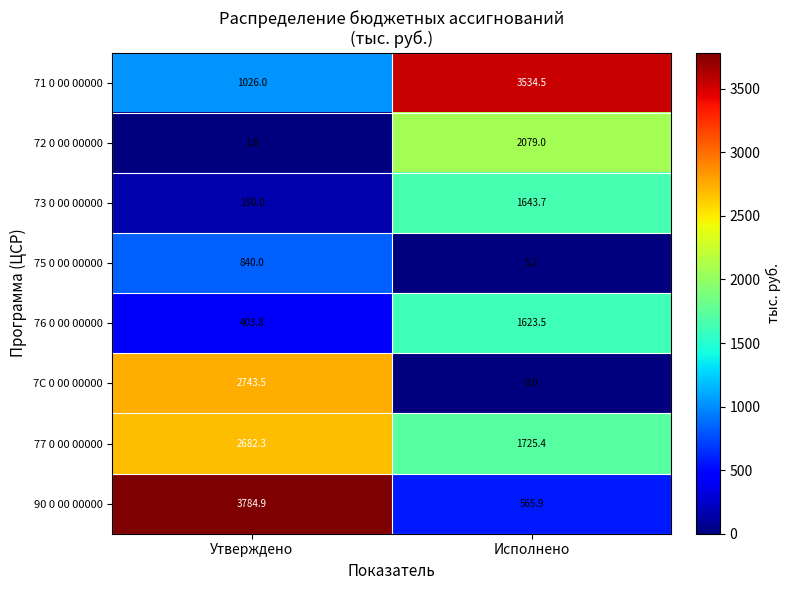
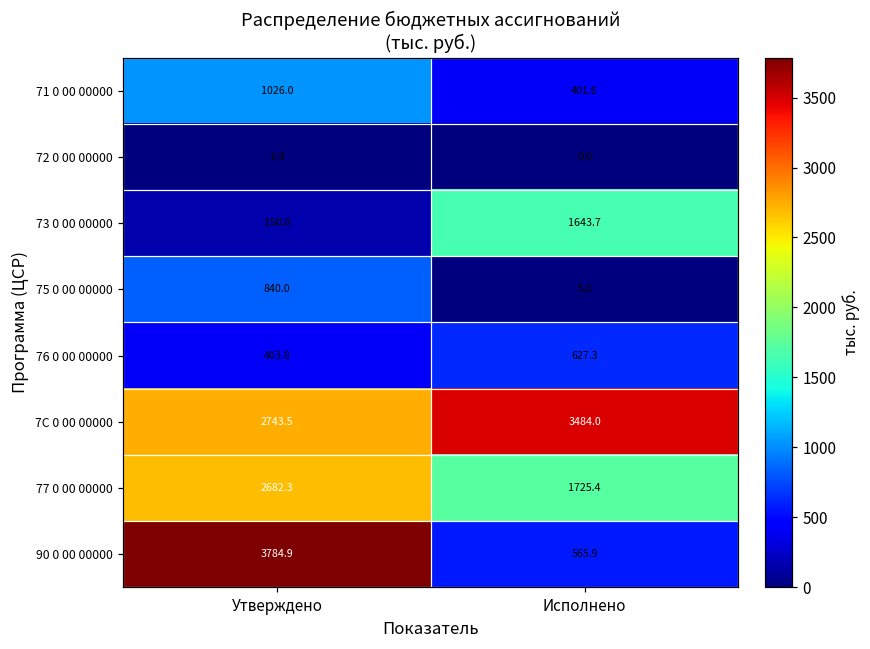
  {
    "71 0 00 00000": {
      "Утверждено": 1026.0,
-     "Исполнено": 3534.5
+     "Исполнено": 401.6
    },
    "72 0 00 00000": {
      "Утверждено": 1.0,
-     "Исполнено": 2079.0
+     "Исполнено": 0.0
    },
    "73 0 00 00000": {
      "Утверждено": 150.0,
      "Исполнено": 1643.7
    },
    "75 0 00 00000": {
      "Утверждено": 840.0,
      "Исполнено": 5.2
    },
    "76 0 00 00000": {
      "Утверждено": 403.8,
-     "Исполнено": 1623.5
+     "Исполнено": 627.3
    },
    "7C 0 00 00000": {
      "Утверждено": 2743.5,
-     "Исполнено": 0.0
+     "Исполнено": 3484.0
    },
    "77 0 00 00000": {
      "Утверждено": 2682.3,
      "Исполнено": 1725.4
    },
    "90 0 00 00000": {
      "Утверждено": 3784.9,
      "Исполнено": 565.9
    }
  }
